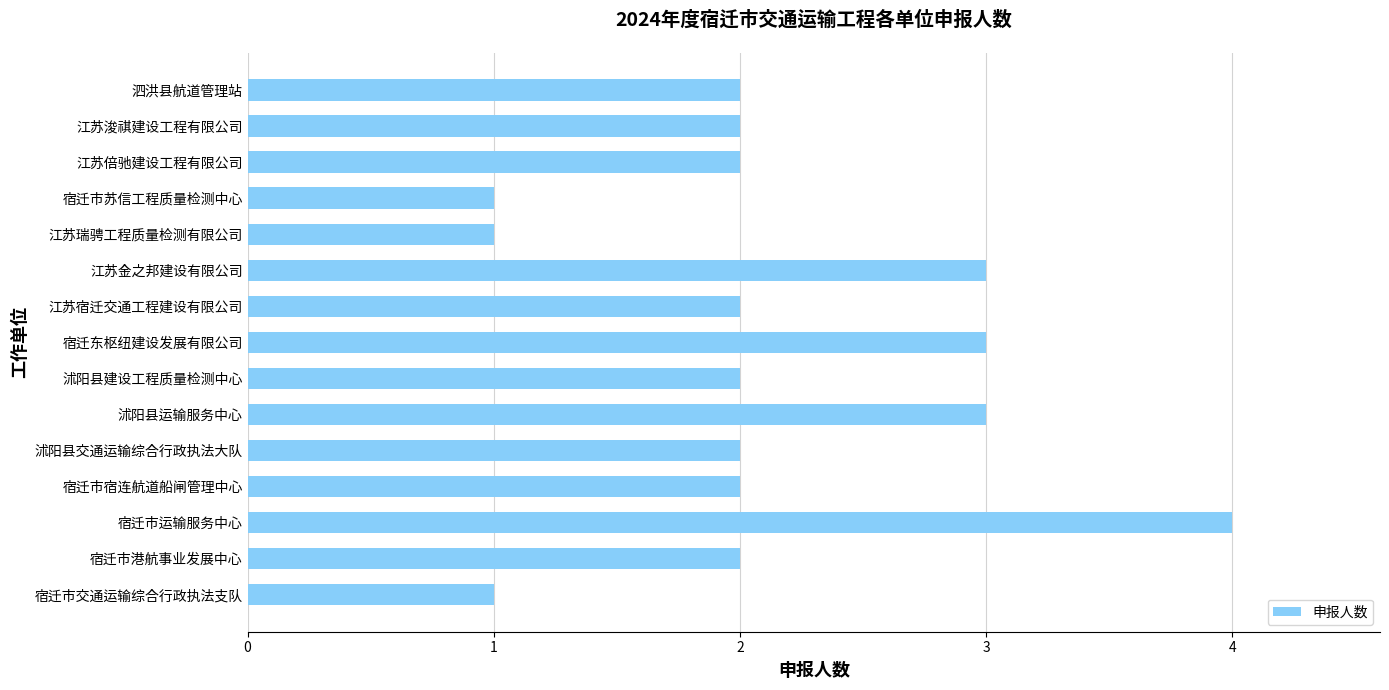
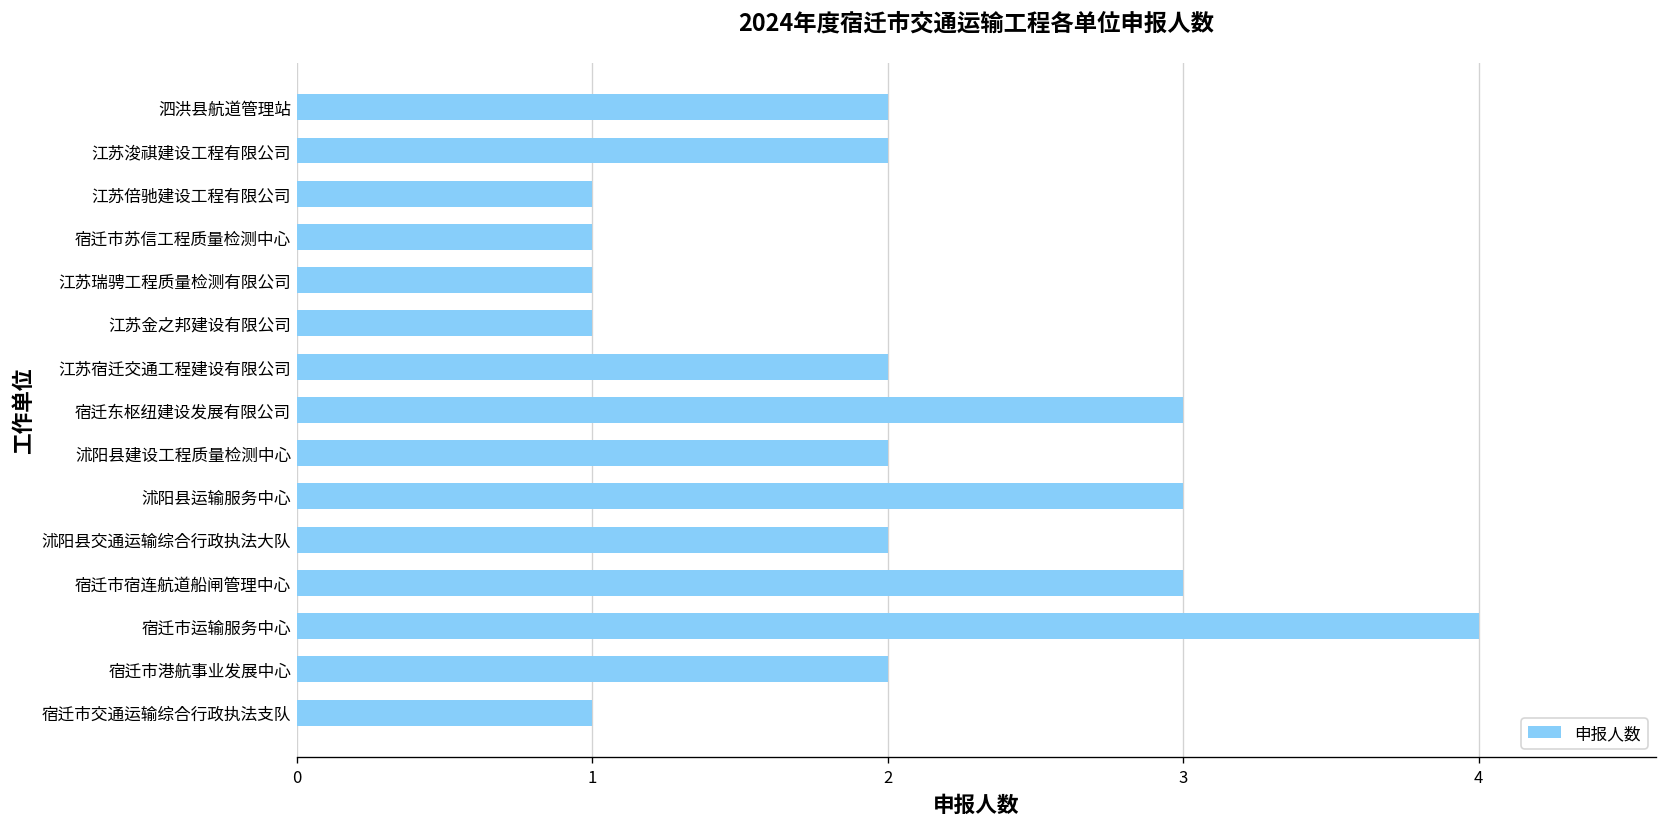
  {
    "泗洪县航道管理站": 2,
    "江苏浚祺建设工程有限公司": 2,
-   "江苏倍驰建设工程有限公司": 2,
+   "江苏倍驰建设工程有限公司": 1,
    "宿迁市苏信工程质量检测中心": 1,
    "江苏瑞骋工程质量检测有限公司": 1,
-   "江苏金之邦建设有限公司": 3,
+   "江苏金之邦建设有限公司": 1,
    "江苏宿迁交通工程建设有限公司": 2,
    "宿迁东枢纽建设发展有限公司": 3,
    "沭阳县建设工程质量检测中心": 2,
    "沭阳县运输服务中心": 3,
    "沭阳县交通运输综合行政执法大队": 2,
-   "宿迁市宿连航道船闸管理中心": 2,
+   "宿迁市宿连航道船闸管理中心": 3,
    "宿迁市运输服务中心": 4,
    "宿迁市港航事业发展中心": 2,
    "宿迁市交通运输综合行政执法支队": 1
  }
